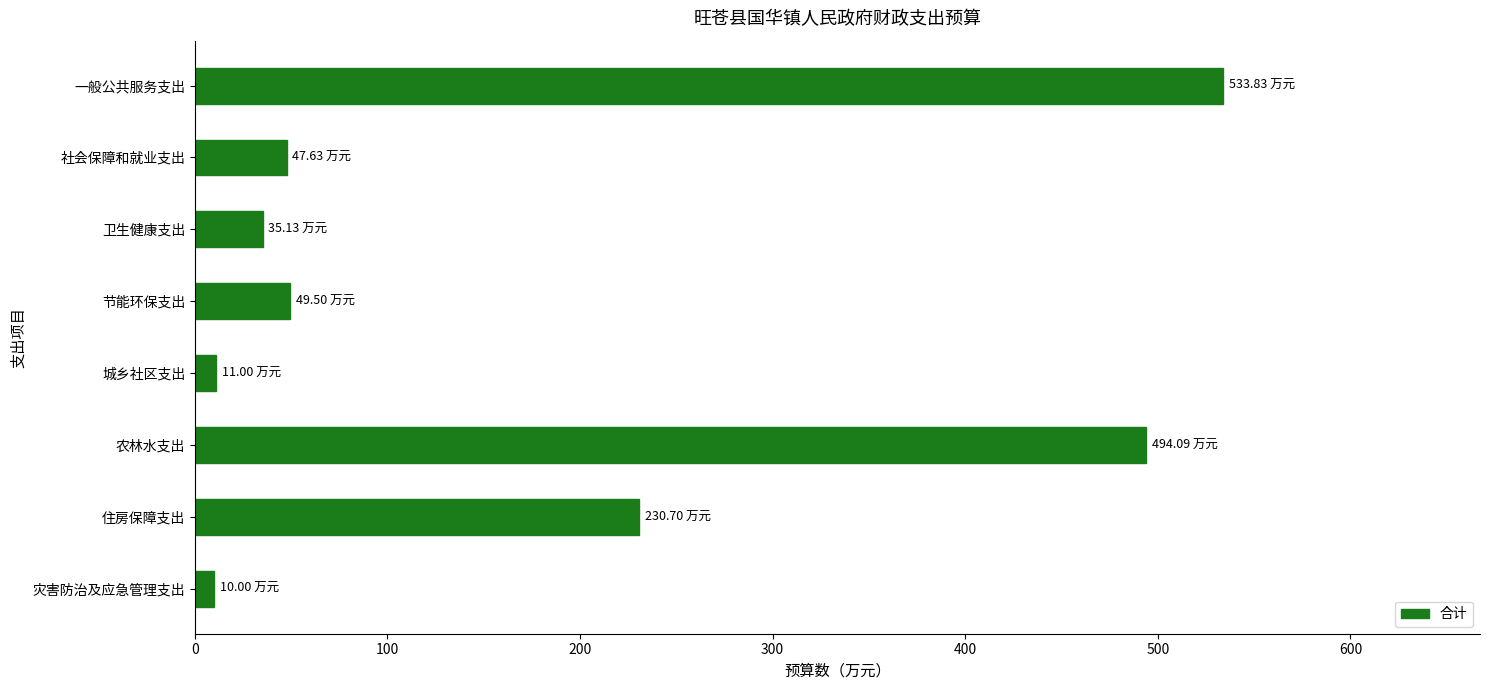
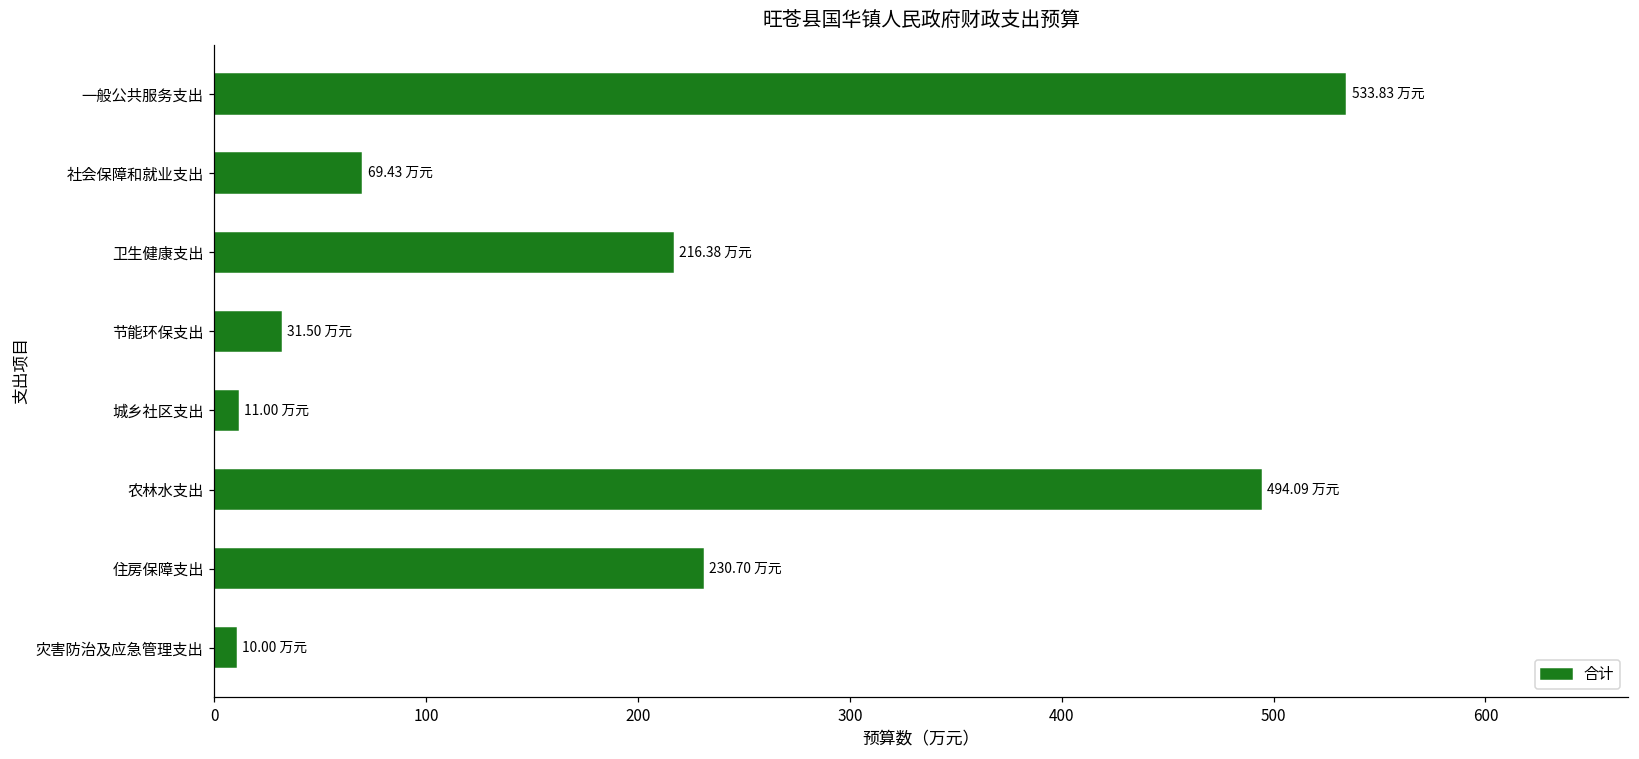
  {
    "一般公共服务支出": 533.83,
-   "社会保障和就业支出": 47.63,
-   "卫生健康支出": 35.13,
-   "节能环保支出": 49.50,
+   "社会保障和就业支出": 69.43,
+   "卫生健康支出": 216.38,
+   "节能环保支出": 31.50,
    "城乡社区支出": 11.00,
    "农林水支出": 494.09,
    "住房保障支出": 230.70,
    "灾害防治及应急管理支出": 10.00
  }
